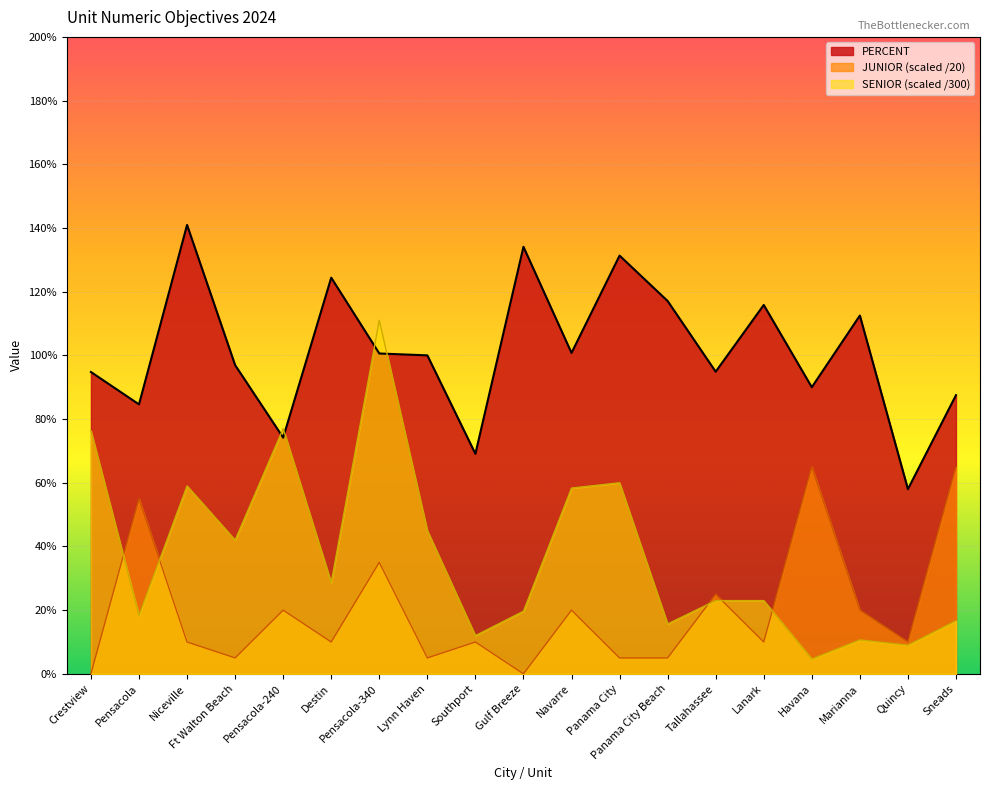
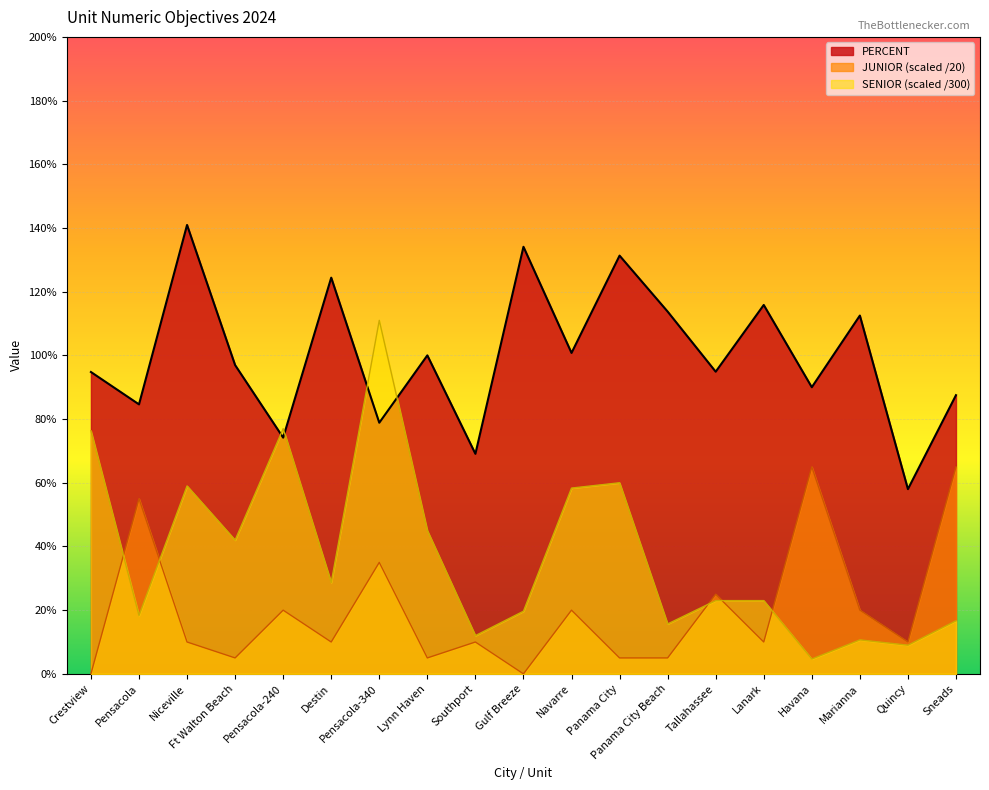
  {
    "PERCENT": {
      "Crestview": "95%",
      "Pensacola": "85%",
      "Niceville": "141%",
      "Ft Walton Beach": "97%",
      "Pensacola-240": "74%",
      "Destin": "124%",
-     "Pensacola-340": "101%",
+     "Pensacola-340": "79%",
      "Lynn Haven": "100%",
      "Southport": "69%",
      "Gulf Breeze": "134%",
      "Navarre": "101%",
      "Panama City": "131%",
-     "Panama City Beach": "117%",
+     "Panama City Beach": "114%",
      "Tallahassee": "95%",
      "Lanark": "116%",
      "Havana": "90%",
      "Marianna": "113%",
      "Quincy": "58%",
      "Sneads": "88%"
    }
  }
